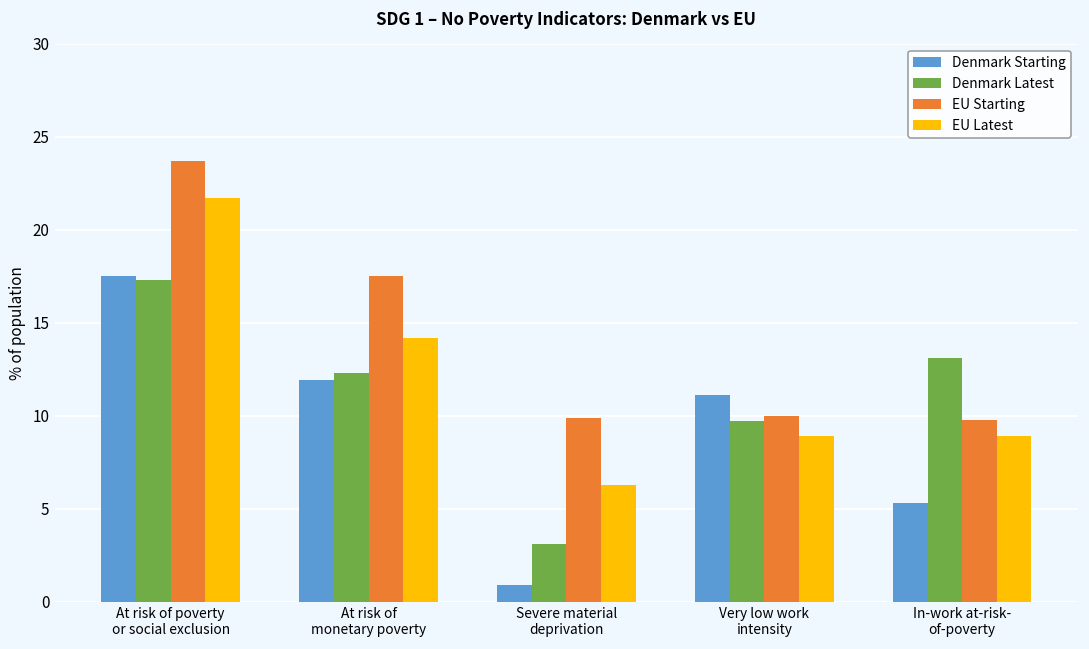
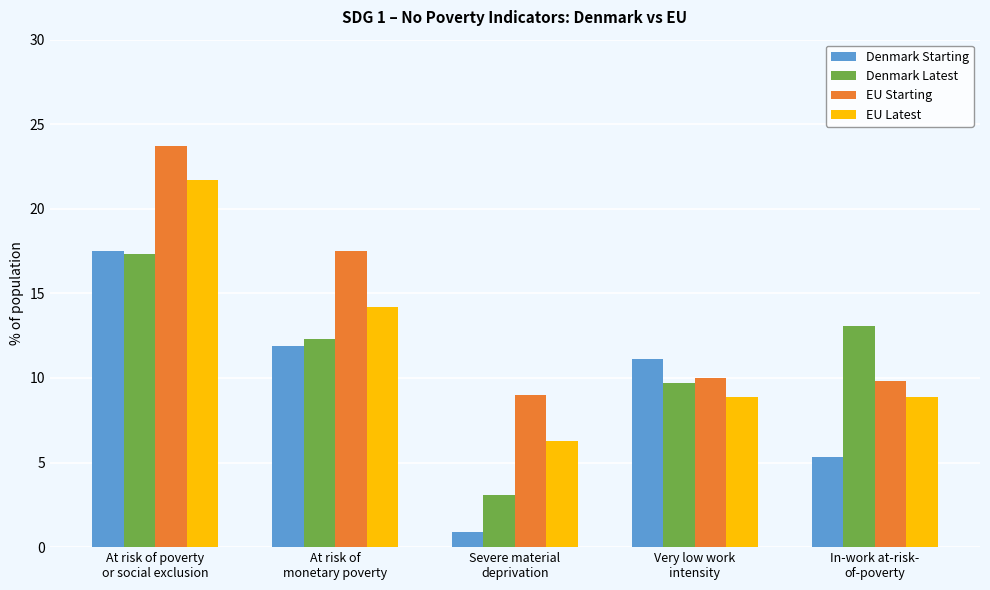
  {
    "Denmark Starting": {
      "At risk of poverty or social exclusion": 17.5,
      "At risk of monetary poverty": 11.9,
      "Severe material deprivation": 0.9,
      "Very low work intensity": 11.1,
      "In-work at-risk- of-poverty": 5.3
    },
    "Denmark Latest": {
      "At risk of poverty or social exclusion": 17.3,
      "At risk of monetary poverty": 12.3,
      "Severe material deprivation": 3.1,
      "Very low work intensity": 9.7,
      "In-work at-risk- of-poverty": 13.1
    },
    "EU Starting": {
      "At risk of poverty or social exclusion": 23.7,
      "At risk of monetary poverty": 17.5,
-     "Severe material deprivation": 9.9,
+     "Severe material deprivation": 9.0,
      "Very low work intensity": 10.0,
      "In-work at-risk- of-poverty": 9.8
    },
    "EU Latest": {
      "At risk of poverty or social exclusion": 21.7,
      "At risk of monetary poverty": 14.2,
      "Severe material deprivation": 6.3,
      "Very low work intensity": 8.9,
      "In-work at-risk- of-poverty": 8.9
    }
  }
